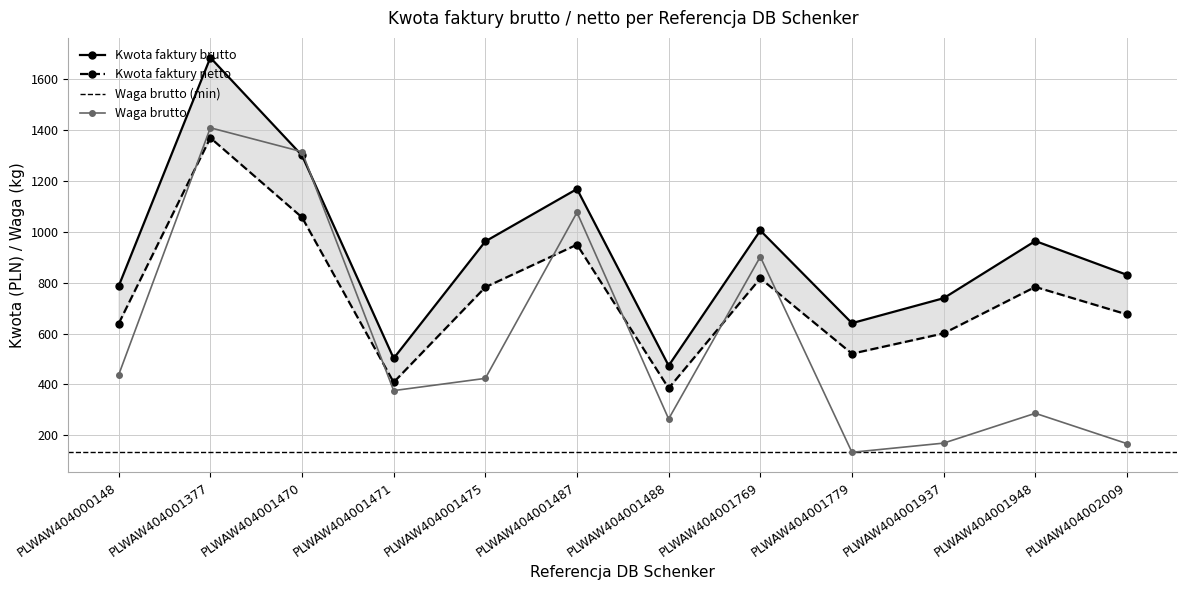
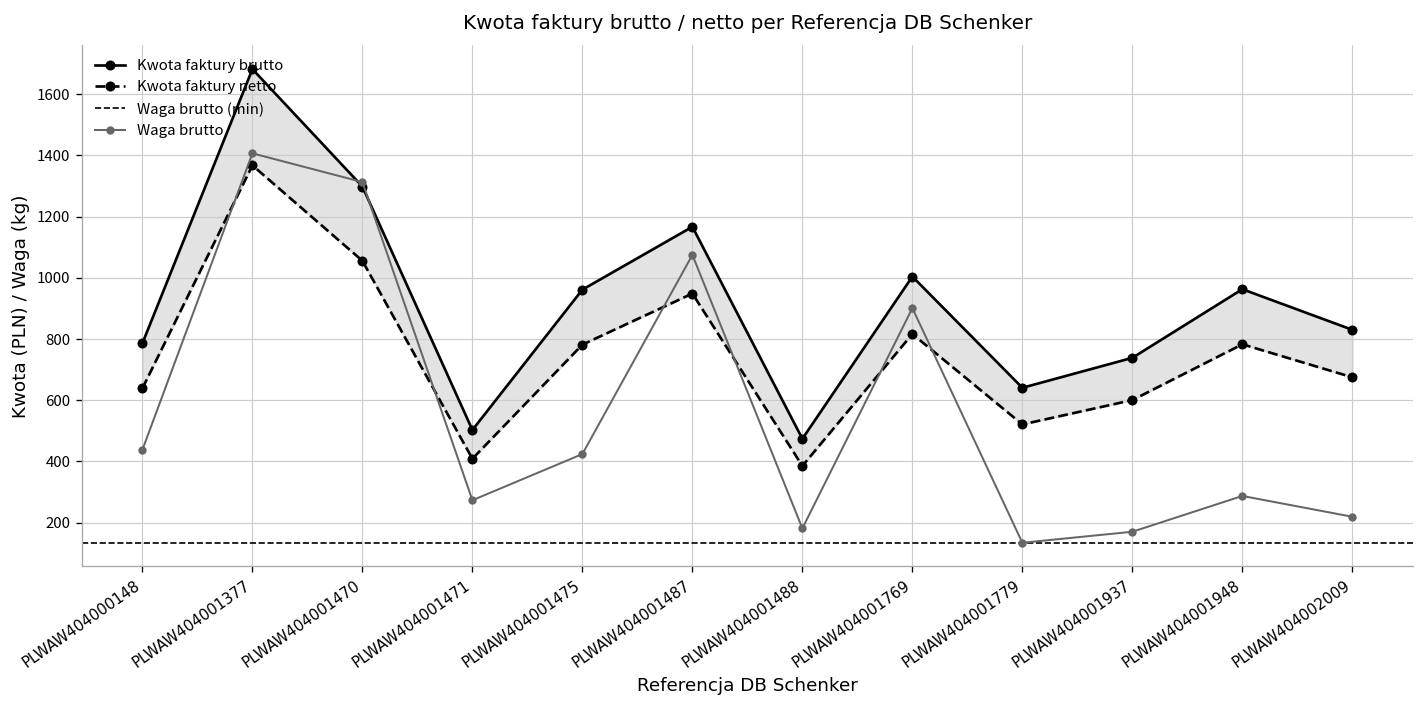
  {
    "Waga brutto": {
      "PLWAW404000148": 440,
      "PLWAW404001377": 1410,
      "PLWAW404001470": 1310,
-     "PLWAW404001471": 380,
+     "PLWAW404001471": 270,
      "PLWAW404001475": 420,
      "PLWAW404001487": 1080,
-     "PLWAW404001488": 270,
+     "PLWAW404001488": 180,
      "PLWAW404001769": 900,
      "PLWAW404001779": 130,
      "PLWAW404001937": 170,
      "PLWAW404001948": 290,
-     "PLWAW404002009": 170
+     "PLWAW404002009": 220
    }
  }
